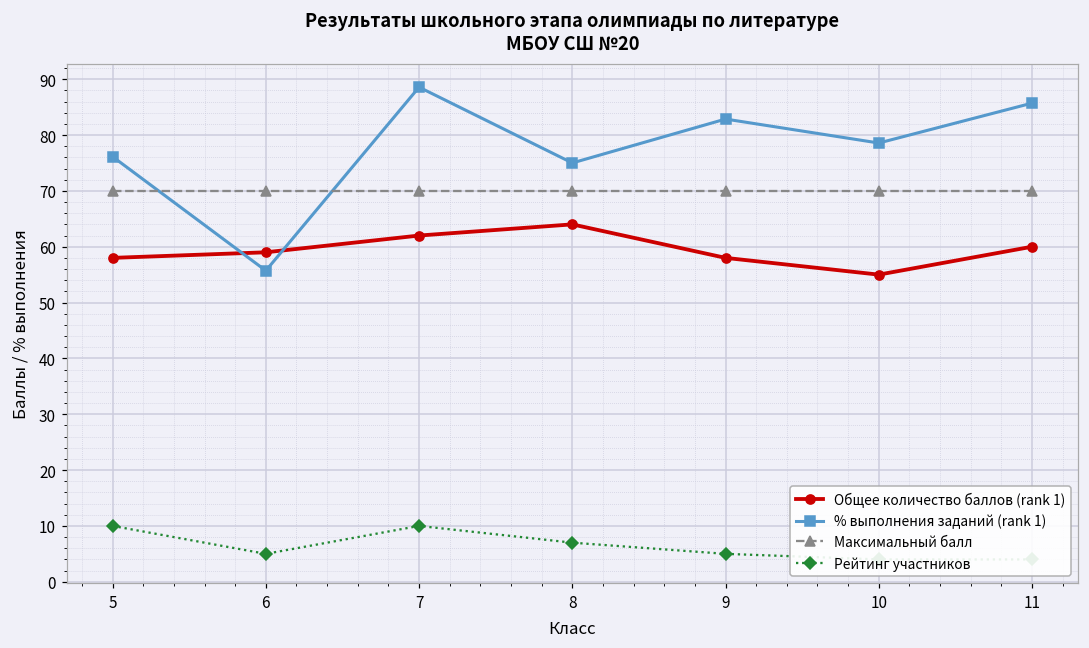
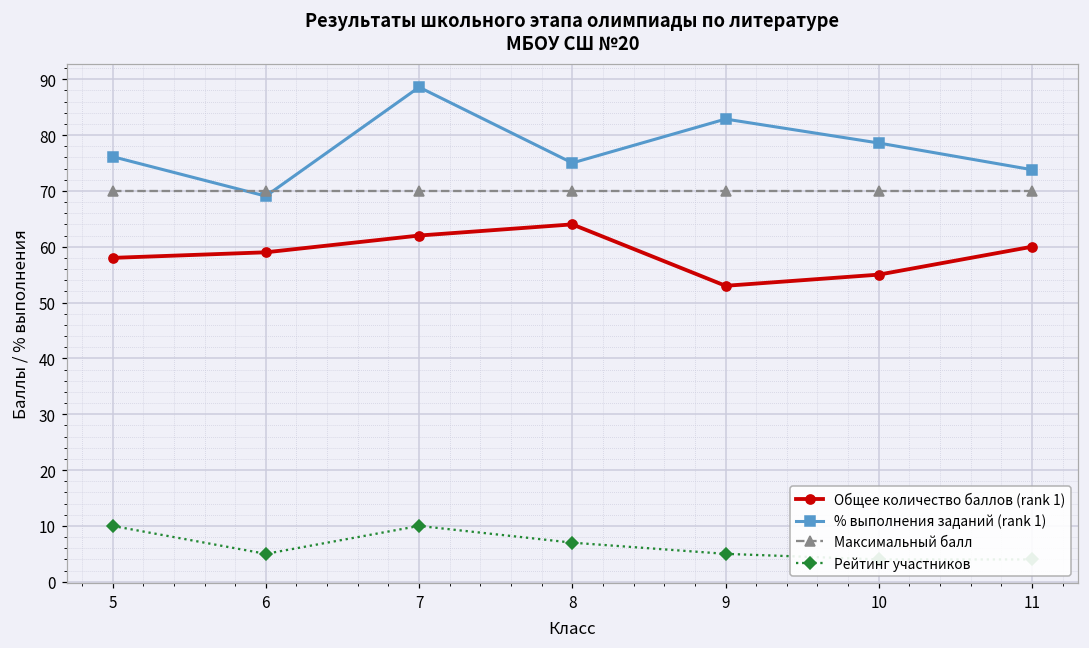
  {
    "Общее количество баллов (rank 1)": {
      "5": 58,
      "6": 59,
      "7": 62,
      "8": 64,
-     "9": 58,
+     "9": 53,
      "10": 55,
      "11": 60
    },
    "% выполнения заданий (rank 1)": {
      "5": 76,
-     "6": 56,
+     "6": 69,
      "7": 89,
      "8": 75,
      "9": 83,
      "10": 79,
-     "11": 86
+     "11": 74
    },
    "Максимальный балл": {
      "5": 70,
      "6": 70,
      "7": 70,
      "8": 70,
      "9": 70,
      "10": 70,
      "11": 70
    },
    "Рейтинг участников": {
      "5": 10,
      "6": 5,
      "7": 10,
      "8": 7,
      "9": 5
    }
  }
